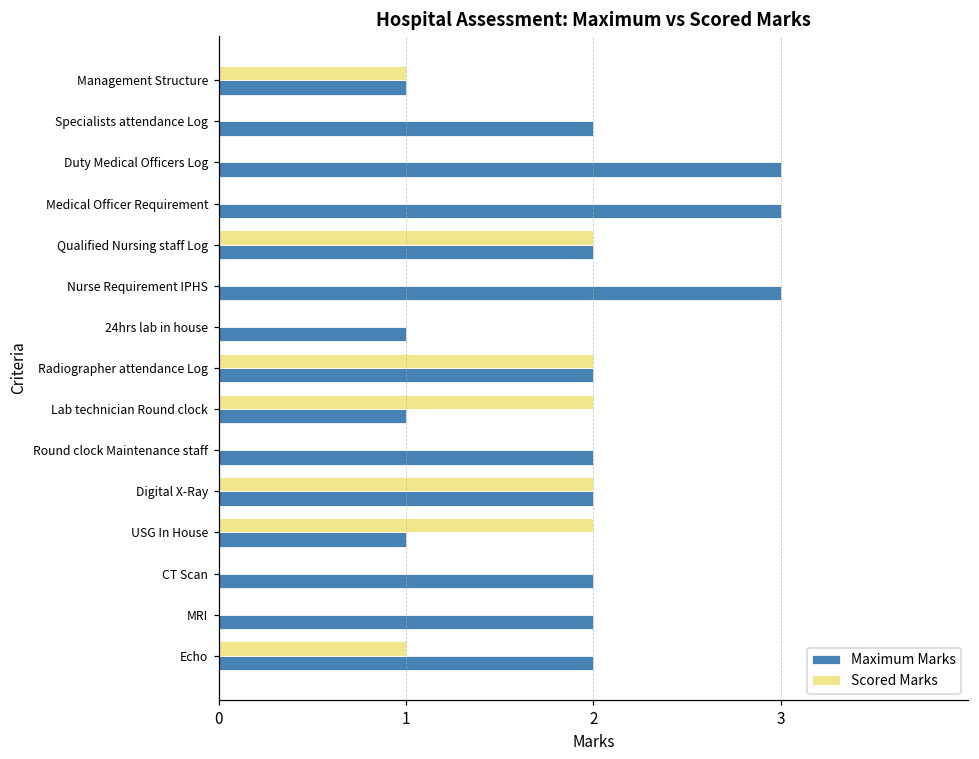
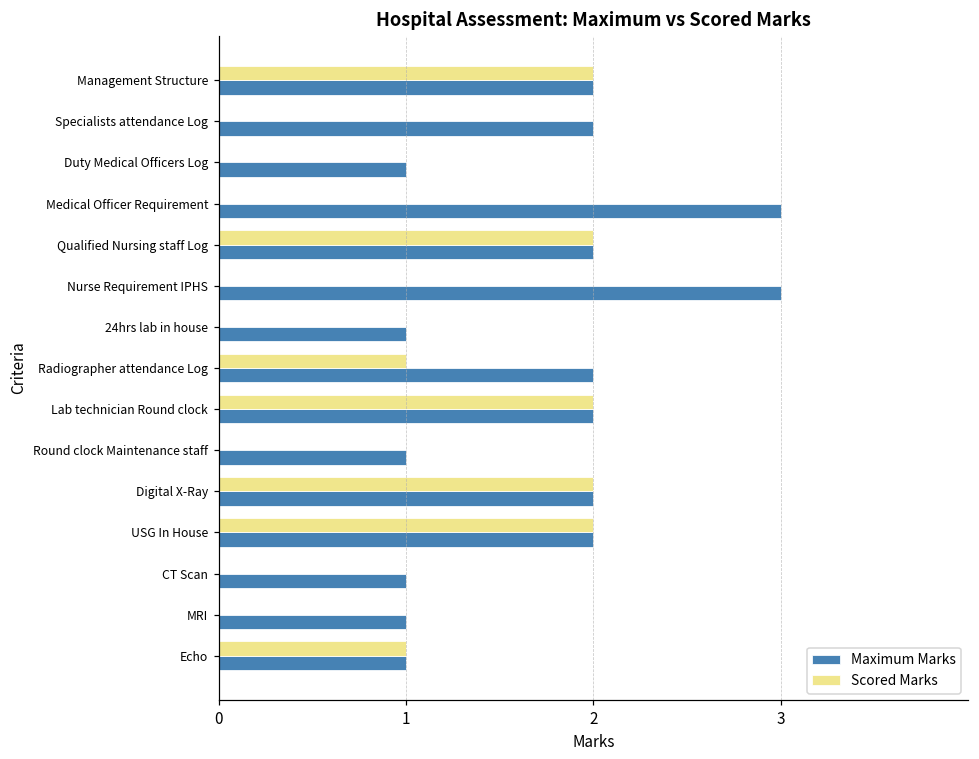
  {
    "Maximum Marks": {
-     "Management Structure": 1,
+     "Management Structure": 2,
      "Specialists attendance Log": 2,
-     "Duty Medical Officers Log": 3,
+     "Duty Medical Officers Log": 1,
      "Medical Officer Requirement": 3,
      "Qualified Nursing staff Log": 2,
      "Nurse Requirement IPHS": 3,
      "24hrs lab in house": 1,
      "Radiographer attendance Log": 2,
-     "Lab technician Round clock": 1,
-     "Round clock Maintenance staff": 2,
+     "Lab technician Round clock": 2,
+     "Round clock Maintenance staff": 1,
      "Digital X-Ray": 2,
-     "USG In House": 1,
-     "CT Scan": 2,
-     "MRI": 2,
-     "Echo": 2
+     "USG In House": 2,
+     "CT Scan": 1,
+     "MRI": 1,
+     "Echo": 1
    },
    "Scored Marks": {
-     "Management Structure": 1,
+     "Management Structure": 2,
      "Specialists attendance Log": 0,
      "Duty Medical Officers Log": 0,
      "Medical Officer Requirement": 0,
      "Qualified Nursing staff Log": 2,
      "Nurse Requirement IPHS": 0,
      "24hrs lab in house": 0,
-     "Radiographer attendance Log": 2,
+     "Radiographer attendance Log": 1,
      "Lab technician Round clock": 2,
      "Round clock Maintenance staff": 0,
      "Digital X-Ray": 2,
      "USG In House": 2,
      "CT Scan": 0,
      "MRI": 0,
      "Echo": 1
    }
  }
